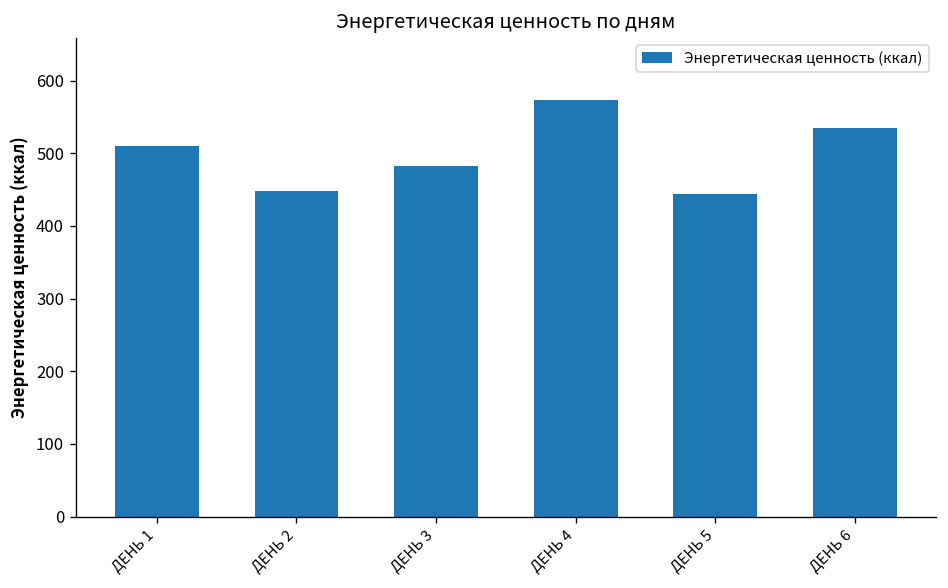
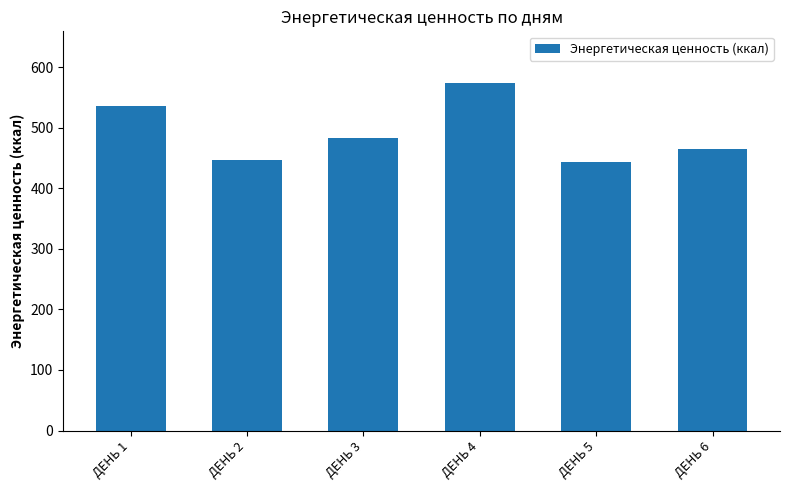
  {
-   "ДЕНЬ 1": 510,
+   "ДЕНЬ 1": 540,
    "ДЕНЬ 2": 450,
    "ДЕНЬ 3": 480,
    "ДЕНЬ 4": 570,
    "ДЕНЬ 5": 440,
-   "ДЕНЬ 6": 530
+   "ДЕНЬ 6": 460
  }
